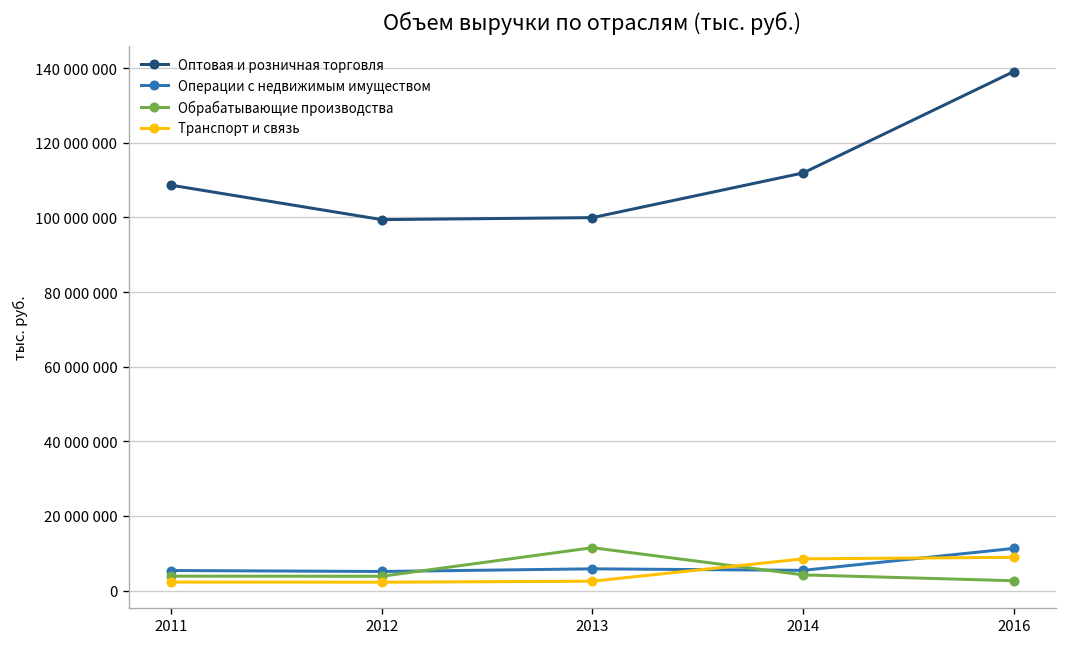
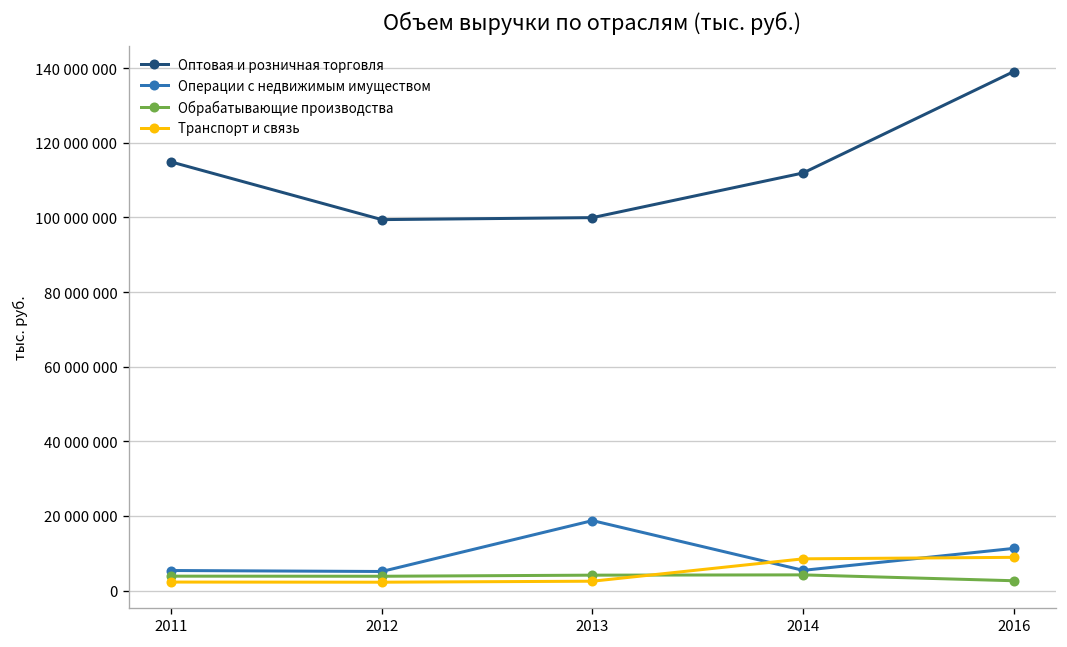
  {
    "Оптовая и розничная торговля": {
-     "2011": 109000000,
+     "2011": 115000000,
      "2012": 99000000,
      "2013": 100000000,
      "2014": 112000000,
      "2016": 139000000
    },
    "Операции с недвижимым имуществом": {
      "2011": 5000000,
      "2012": 5000000,
-     "2013": 6000000,
+     "2013": 19000000,
      "2014": 5000000,
      "2016": 11000000
    },
    "Обрабатывающие производства": {
      "2011": 4000000,
      "2012": 4000000,
-     "2013": 11000000,
+     "2013": 4000000,
      "2014": 4000000,
      "2016": 3000000
    },
    "Транспорт и связь": {
      "2011": 2000000,
      "2012": 2000000,
      "2013": 3000000,
      "2014": 9000000,
      "2016": 9000000
    }
  }
